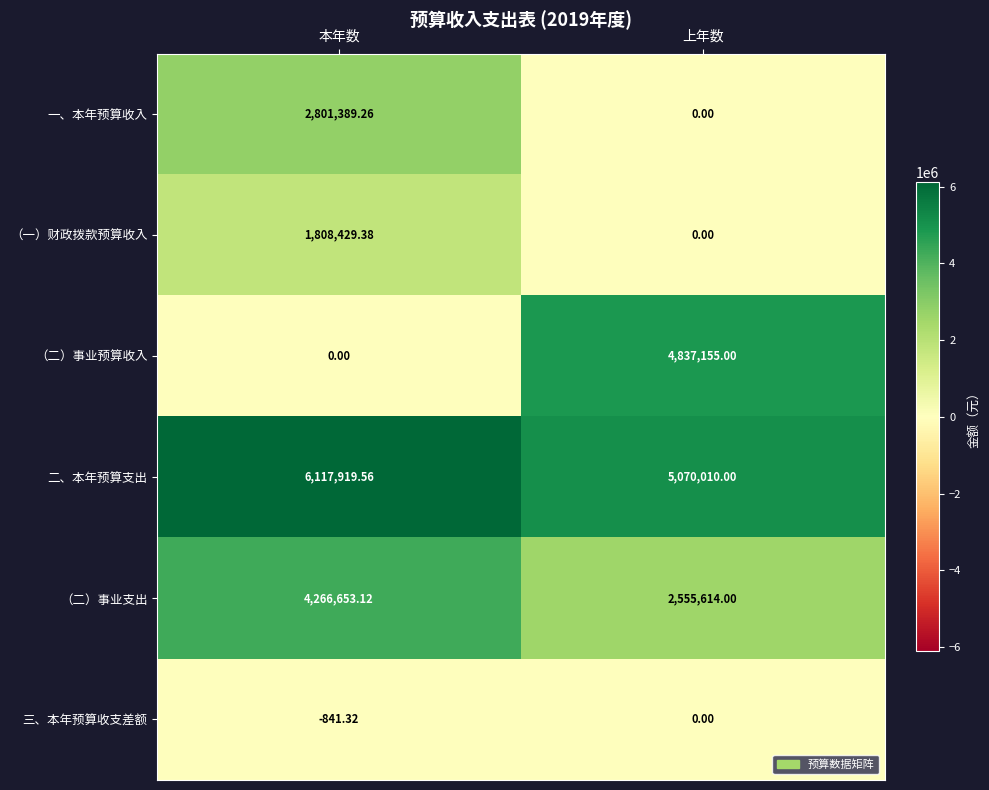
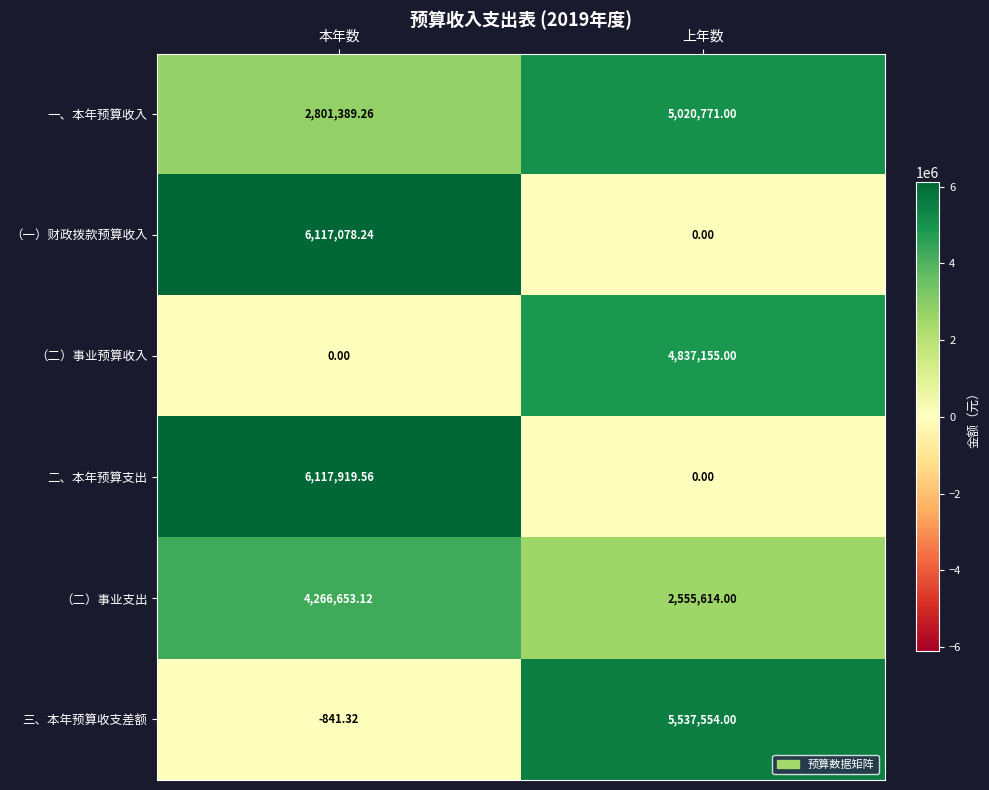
  {
    "一、本年预算收入": {
      "本年数": "2,801,389.26",
-     "上年数": "0.00"
+     "上年数": "5,020,771.00"
    },
    "（一）财政拨款预算收入": {
-     "本年数": "1,808,429.38",
+     "本年数": "6,117,078.24",
      "上年数": "0.00"
    },
    "（二）事业预算收入": {
      "本年数": "0.00",
      "上年数": "4,837,155.00"
    },
    "二、本年预算支出": {
      "本年数": "6,117,919.56",
-     "上年数": "5,070,010.00"
+     "上年数": "0.00"
    },
    "（二）事业支出": {
      "本年数": "4,266,653.12",
      "上年数": "2,555,614.00"
    },
    "三、本年预算收支差额": {
      "本年数": "-841.32",
-     "上年数": "0.00"
+     "上年数": "5,537,554.00"
    }
  }
